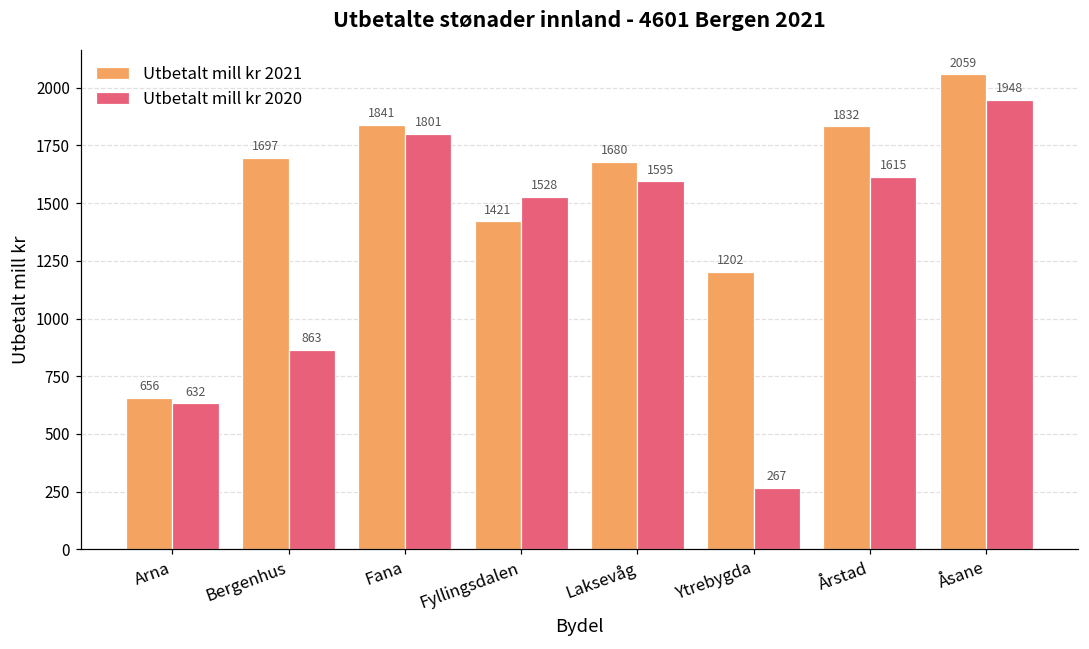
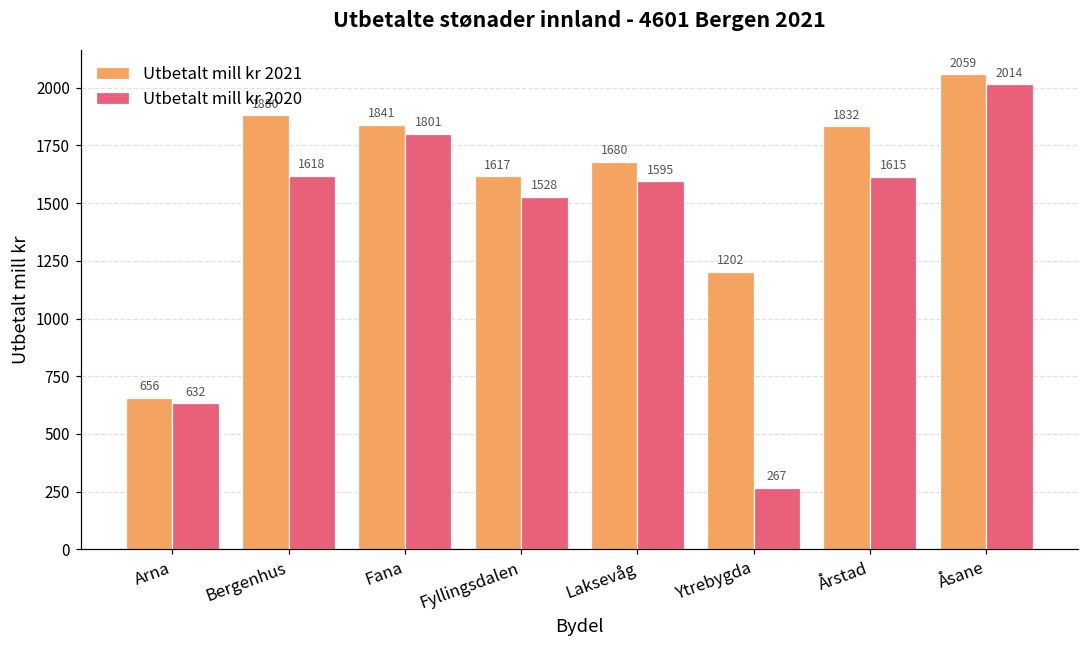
  {
    "Utbetalt mill kr 2021": {
      "Arna": 656,
-     "Bergenhus": 1697,
+     "Bergenhus": 1880,
      "Fana": 1841,
-     "Fyllingsdalen": 1421,
+     "Fyllingsdalen": 1617,
      "Laksevåg": 1680,
      "Ytrebygda": 1202,
      "Årstad": 1832,
      "Åsane": 2059
    },
    "Utbetalt mill kr 2020": {
      "Arna": 632,
-     "Bergenhus": 863,
+     "Bergenhus": 1618,
      "Fana": 1801,
      "Fyllingsdalen": 1528,
      "Laksevåg": 1595,
      "Ytrebygda": 267,
      "Årstad": 1615,
-     "Åsane": 1948
+     "Åsane": 2014
    }
  }
